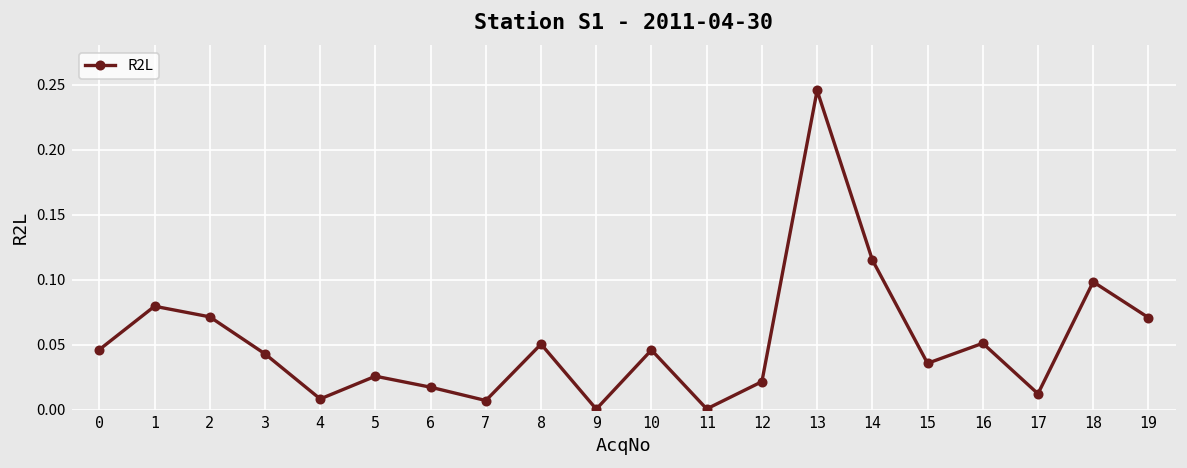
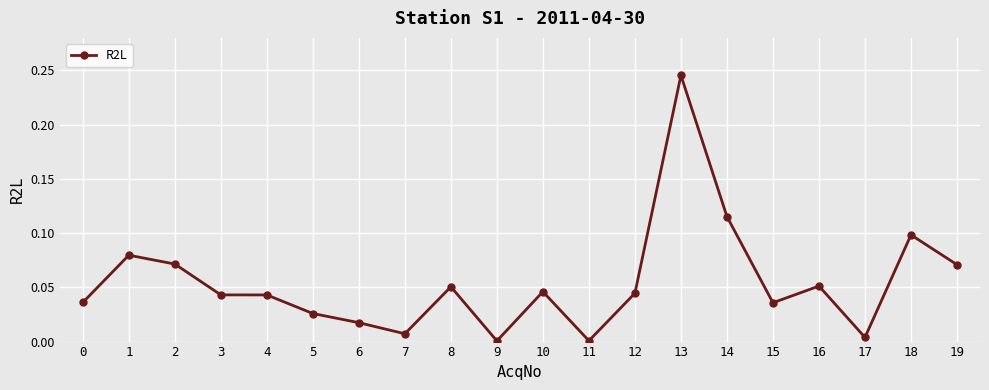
  {
-   "0": 0.046,
+   "0": 0.036,
    "1": 0.080,
    "2": 0.071,
    "3": 0.043,
-   "4": 0.008,
+   "4": 0.043,
    "5": 0.026,
    "6": 0.017,
    "7": 0.007,
    "8": 0.051,
    "9": 0.001,
    "10": 0.046,
    "11": 0.001,
-   "12": 0.022,
+   "12": 0.045,
    "13": 0.245,
    "14": 0.115,
    "15": 0.036,
    "16": 0.051,
-   "17": 0.012,
+   "17": 0.004,
    "18": 0.098,
    "19": 0.071
  }
